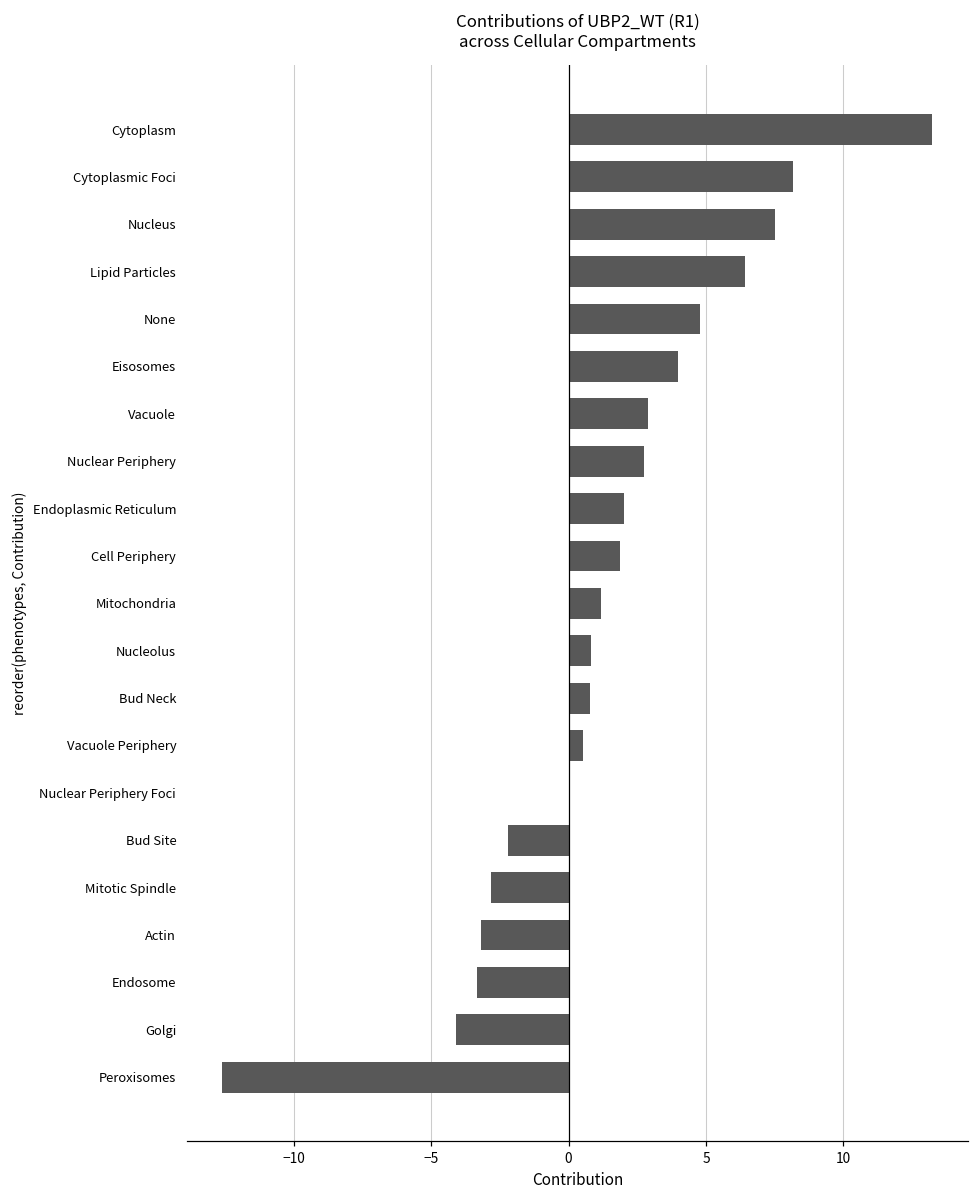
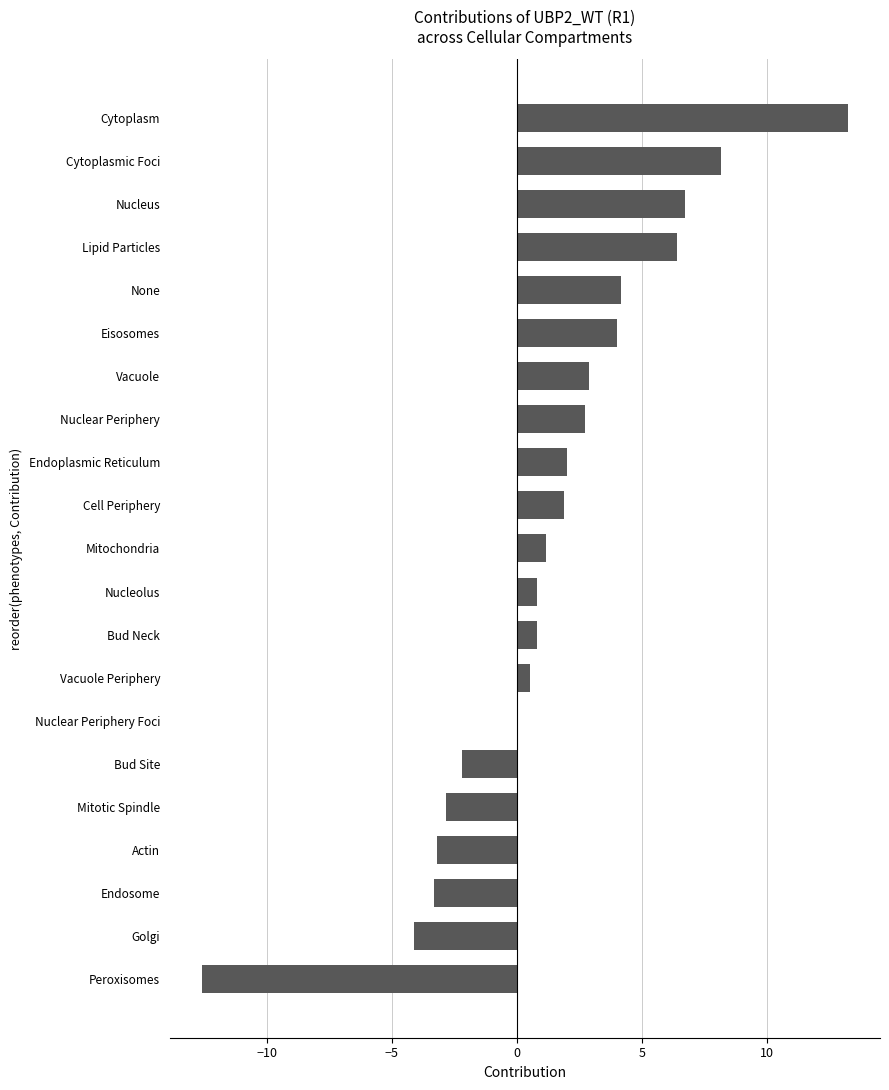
  {
    "Cytoplasm": 13.2,
    "Cytoplasmic Foci": 8.2,
-   "Nucleus": 7.5,
+   "Nucleus": 6.7,
    "Lipid Particles": 6.4,
-   "None": 4.8,
+   "None": 4.2,
    "Eisosomes": 4.0,
    "Vacuole": 2.9,
    "Nuclear Periphery": 2.7,
    "Endoplasmic Reticulum": 2.0,
    "Cell Periphery": 1.9,
    "Mitochondria": 1.2,
    "Nucleolus": 0.8,
    "Bud Neck": 0.8,
    "Vacuole Periphery": 0.5,
    "Bud Site": -2.2,
    "Mitotic Spindle": -2.8,
    "Actin": -3.2,
    "Endosome": -3.3,
    "Golgi": -4.1,
    "Peroxisomes": -12.6
  }
